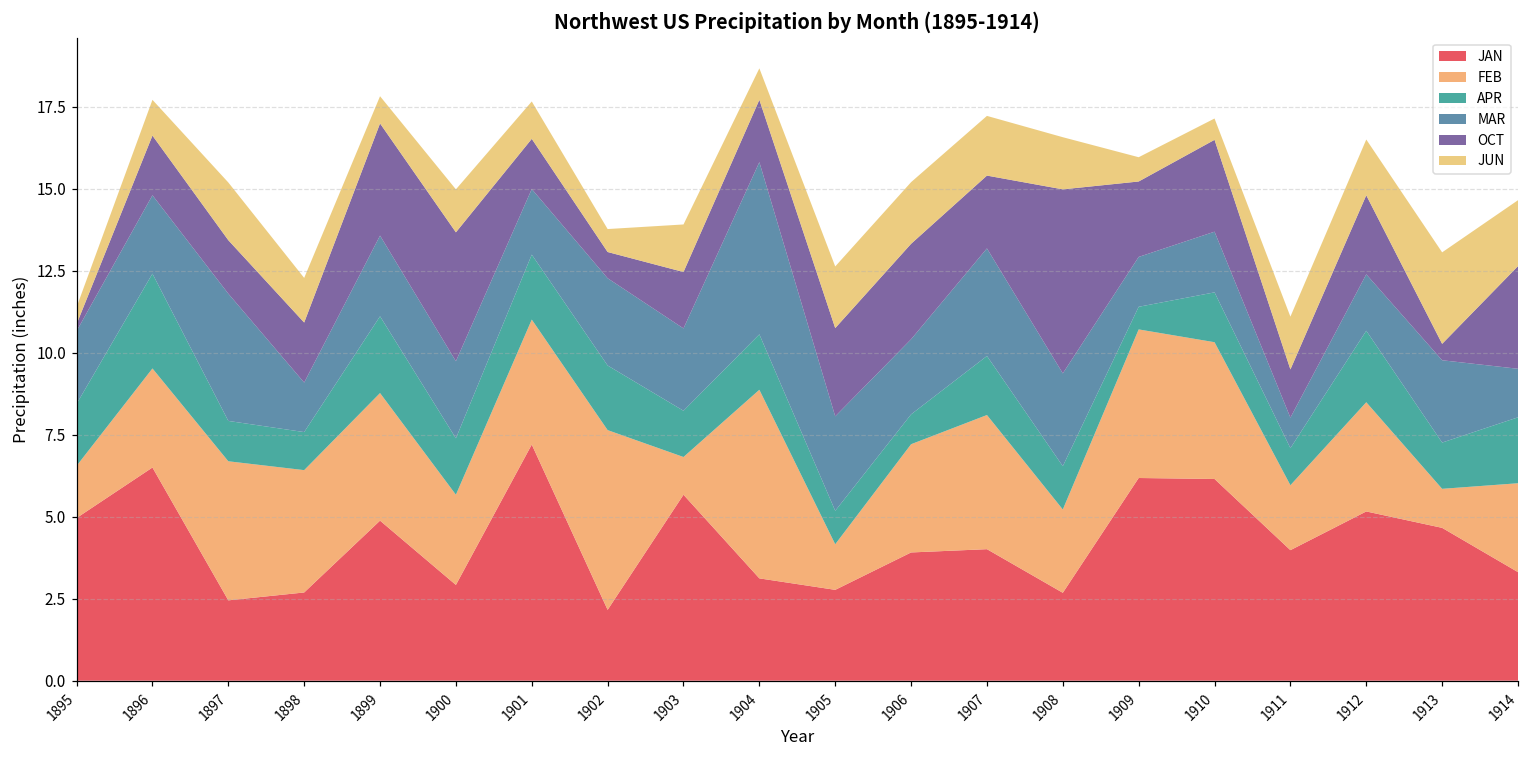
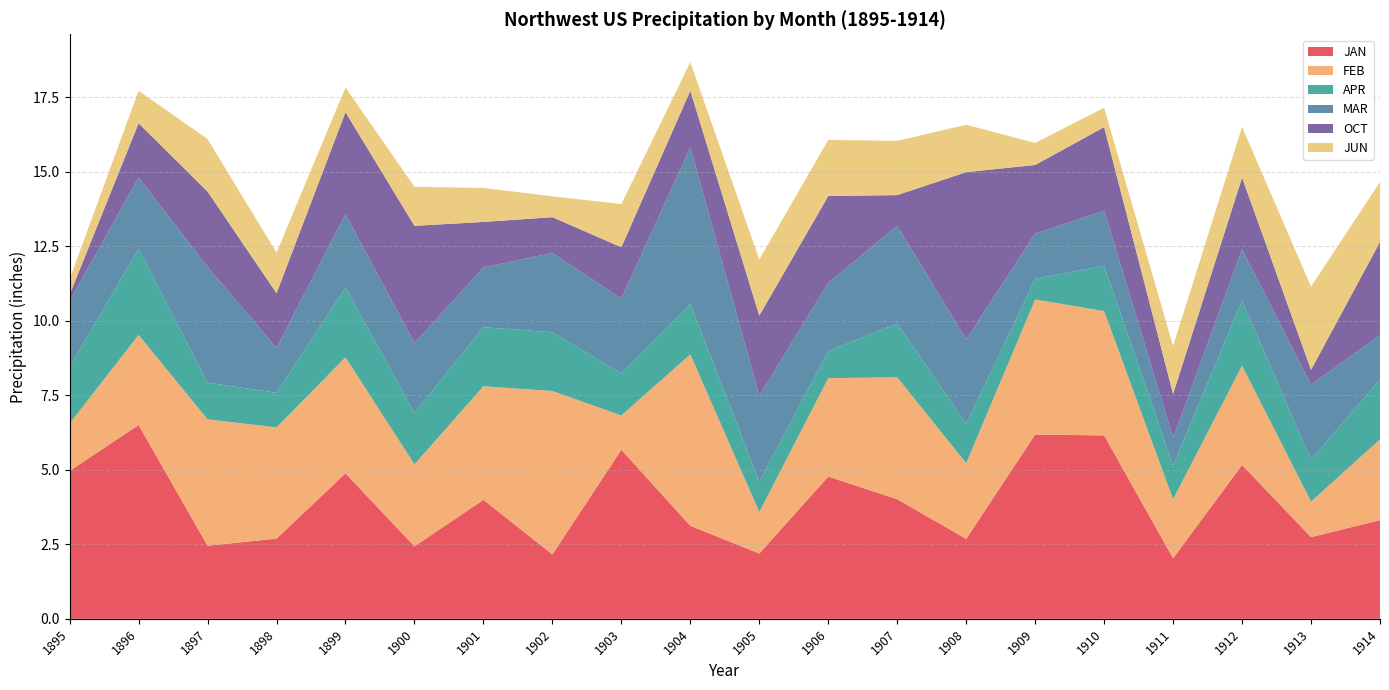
  {
    "JAN": {
      "1895": 5.0,
      "1896": 6.5,
      "1897": 2.5,
      "1898": 2.7,
      "1899": 4.9,
-     "1900": 2.9,
-     "1901": 7.2,
+     "1900": 2.4,
+     "1901": 4.0,
      "1902": 2.2,
      "1903": 5.7,
      "1904": 3.1,
-     "1905": 2.8,
-     "1906": 3.9,
+     "1905": 2.2,
+     "1906": 4.8,
      "1907": 4.0,
      "1908": 2.7,
      "1909": 6.2,
      "1910": 6.2,
-     "1911": 4.0,
+     "1911": 2.0,
      "1912": 5.2,
-     "1913": 4.7,
+     "1913": 2.7,
      "1914": 3.3
    },
    "OCT": {
      "1895": 0.2,
      "1896": 1.8,
-     "1897": 1.6,
+     "1897": 2.5,
      "1898": 1.8,
      "1899": 3.4,
      "1900": 3.9,
      "1901": 1.5,
-     "1902": 0.8,
+     "1902": 1.2,
      "1903": 1.7,
      "1904": 1.9,
      "1905": 2.7,
      "1906": 2.9,
-     "1907": 2.2,
+     "1907": 1.0,
      "1908": 5.6,
      "1909": 2.3,
      "1910": 2.8,
      "1911": 1.5,
      "1912": 2.4,
      "1913": 0.5,
      "1914": 3.1
    }
  }
